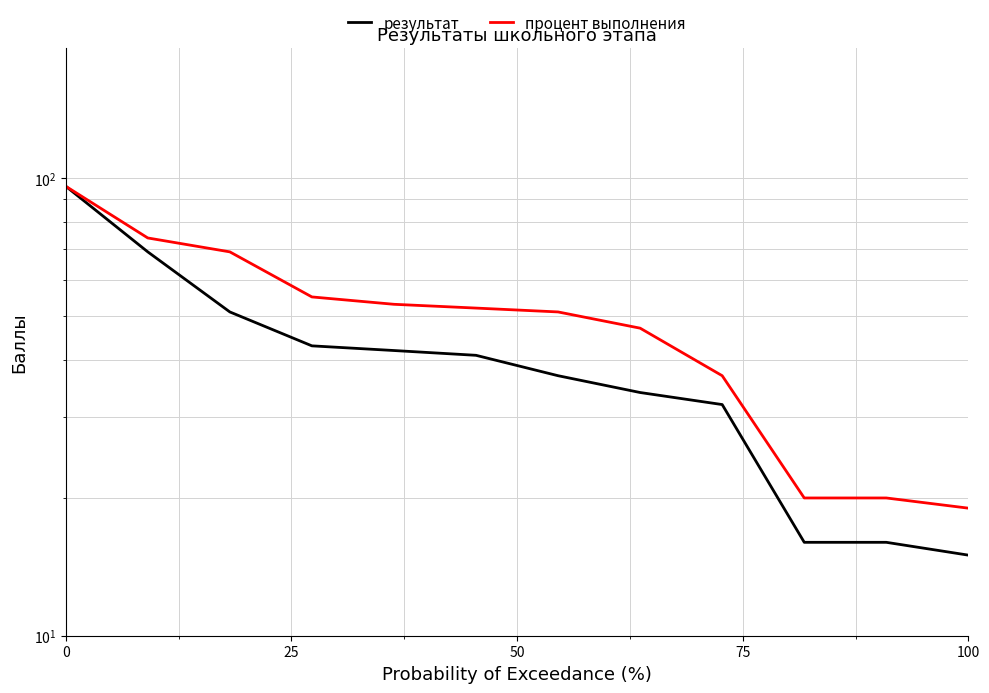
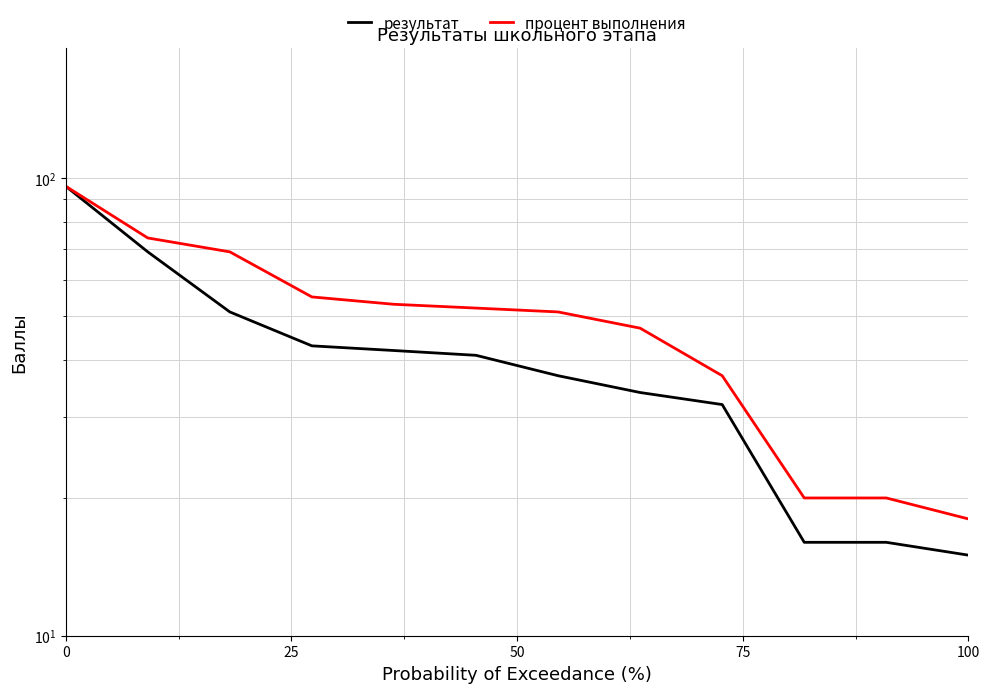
  {
    "результат": {
      "100": 15
    },
    "процент выполнения": {
-     "100": 19
+     "100": 18
    }
  }
